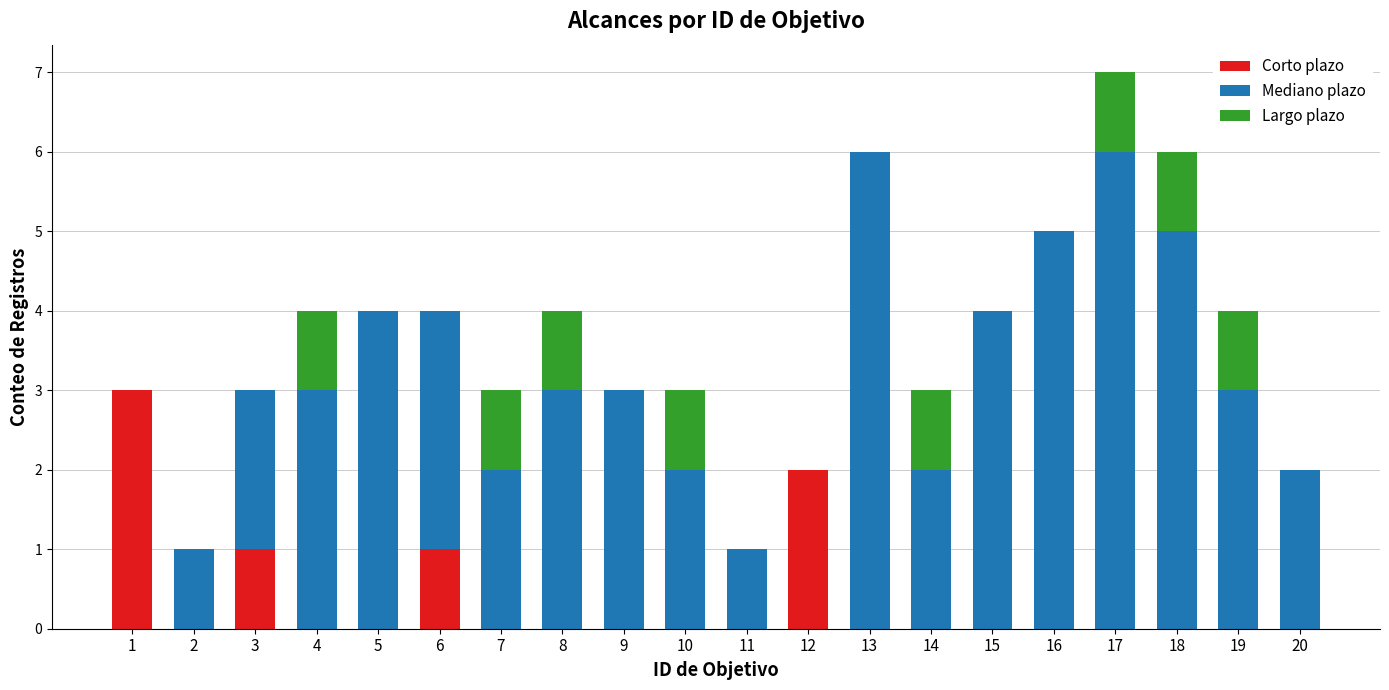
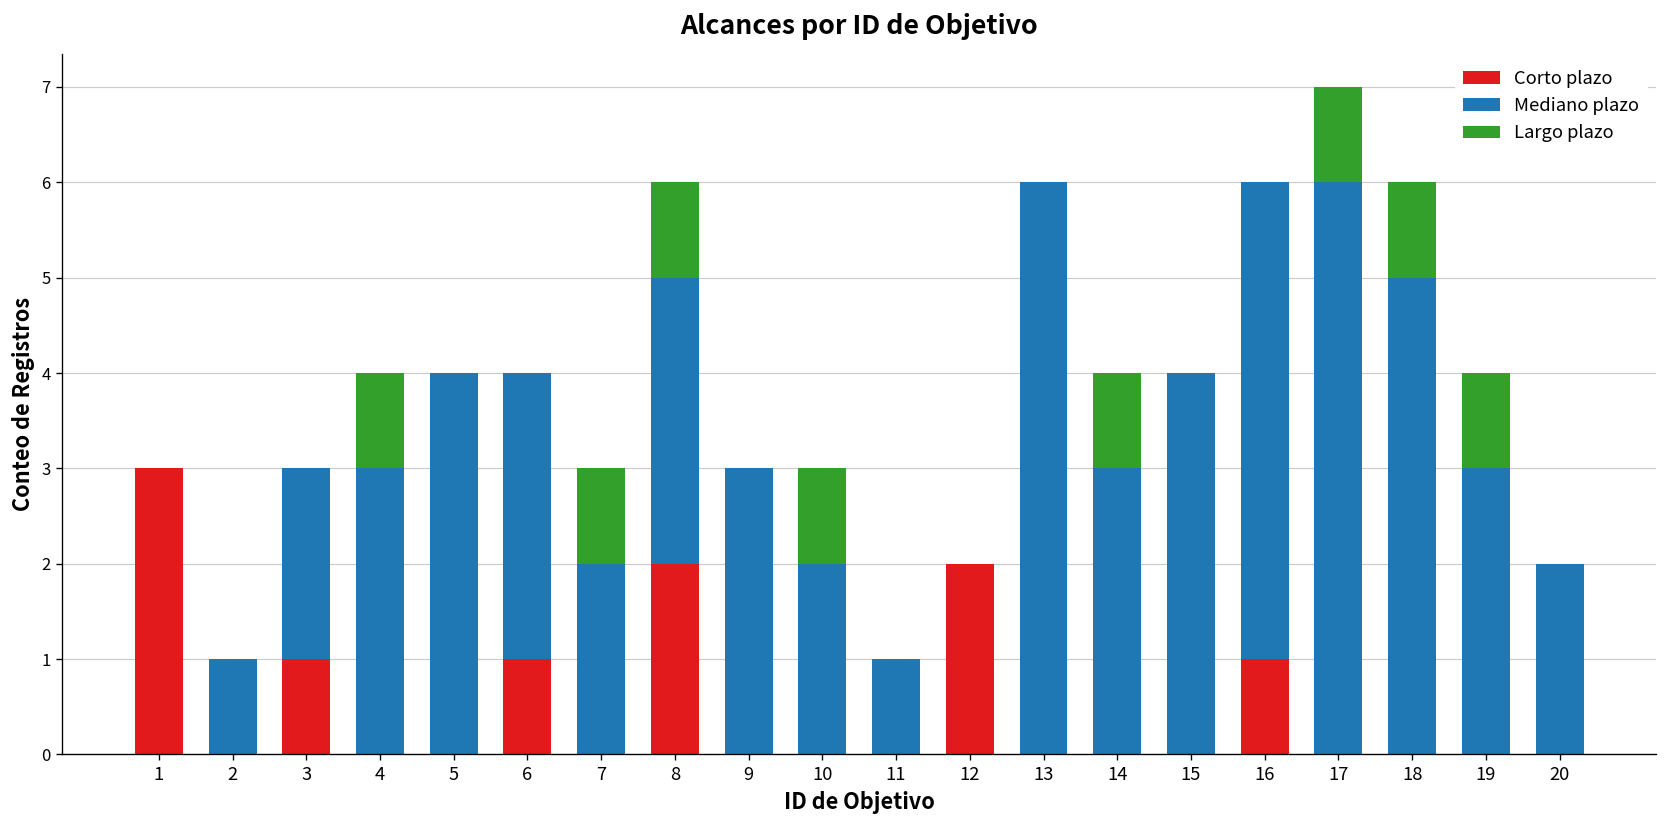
  {
    "Corto plazo": {
      "1": 3,
      "2": 0,
      "3": 1,
      "4": 0,
      "5": 0,
      "6": 1,
      "7": 0,
-     "8": 0,
+     "8": 2,
      "9": 0,
      "10": 0,
      "11": 0,
      "12": 2,
      "13": 0,
      "14": 0,
      "15": 0,
-     "16": 0,
+     "16": 1,
      "17": 0,
      "18": 0,
      "19": 0,
      "20": 0
    },
    "Mediano plazo": {
-     "14": 2
+     "14": 3
    }
  }
